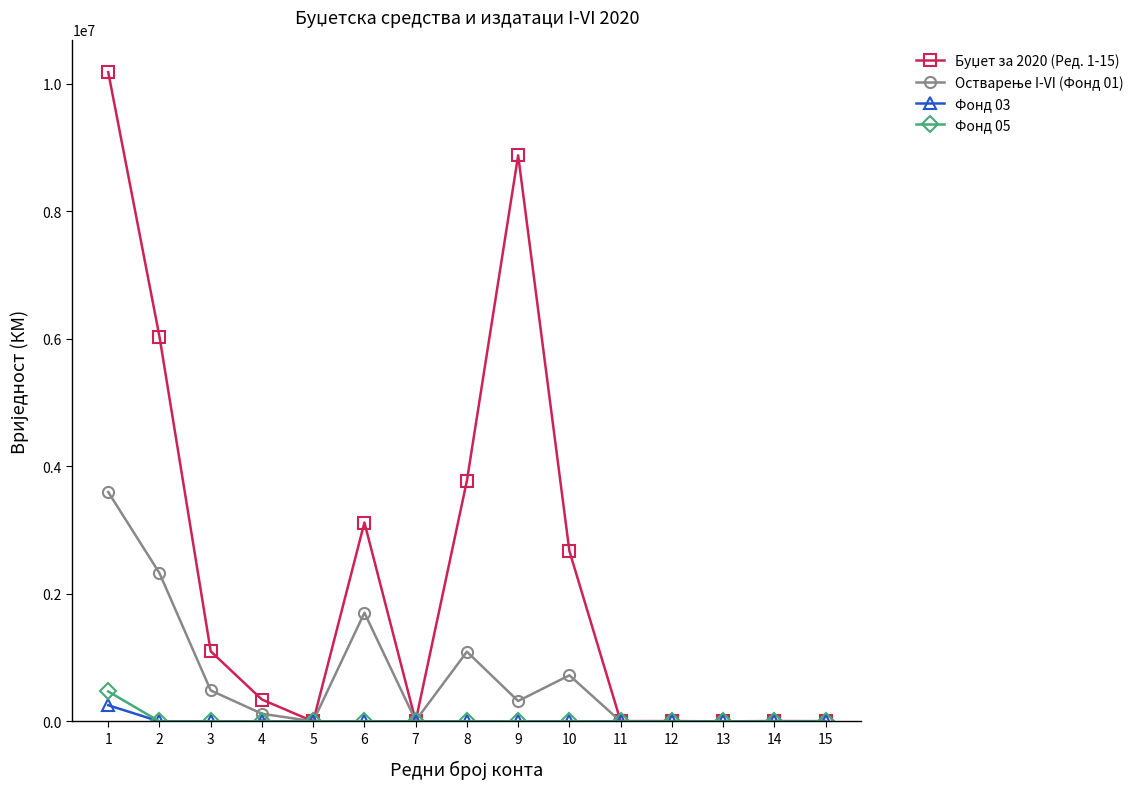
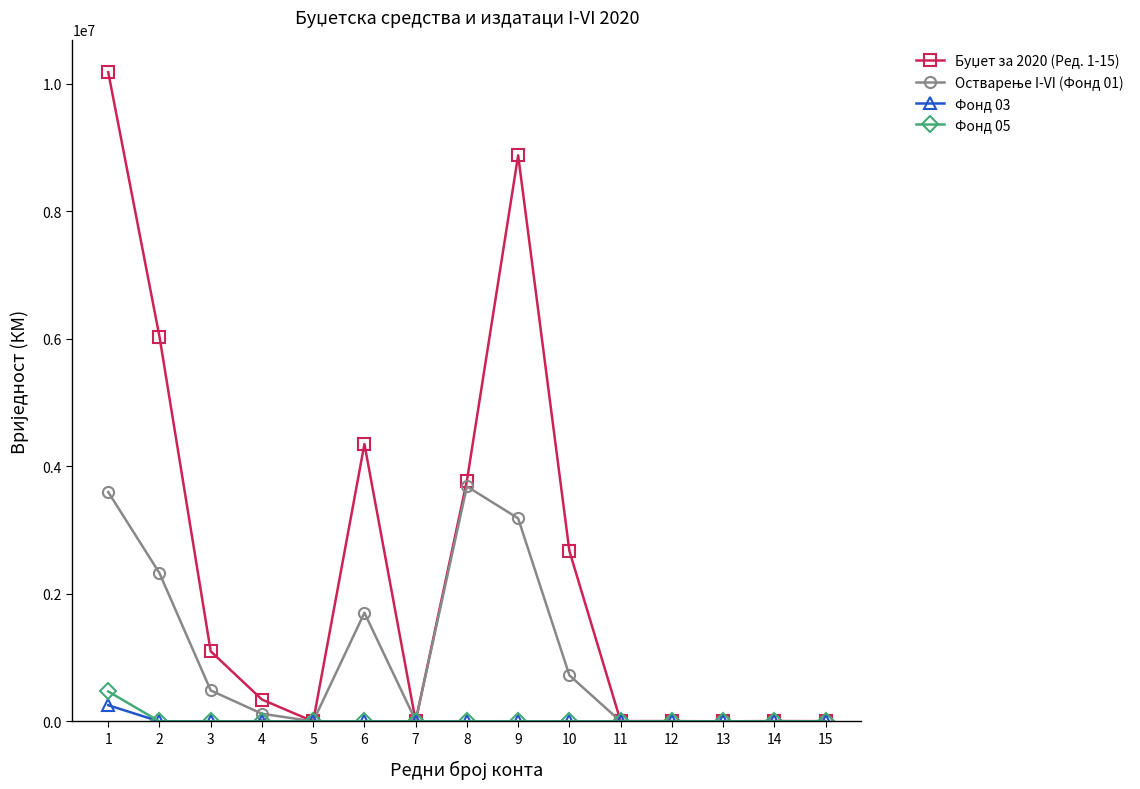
  {
    "Буџет за 2020 (Ред. 1-15)": {
      "1": 10200000,
      "2": 6000000,
      "3": 1100000,
      "4": 300000,
-     "6": 3100000,
+     "6": 4400000,
      "8": 3800000,
      "9": 8900000,
      "10": 2700000
    },
    "Остварење I-VI (Фонд 01)": {
      "1": 3600000,
      "2": 2300000,
      "3": 500000,
      "4": 100000,
      "6": 1700000,
-     "8": 1100000,
-     "9": 300000,
+     "8": 3700000,
+     "9": 3200000,
      "10": 700000
    },
    "Фонд 03": {
      "1": 300000
    },
    "Фонд 05": {
      "1": 500000
    }
  }
